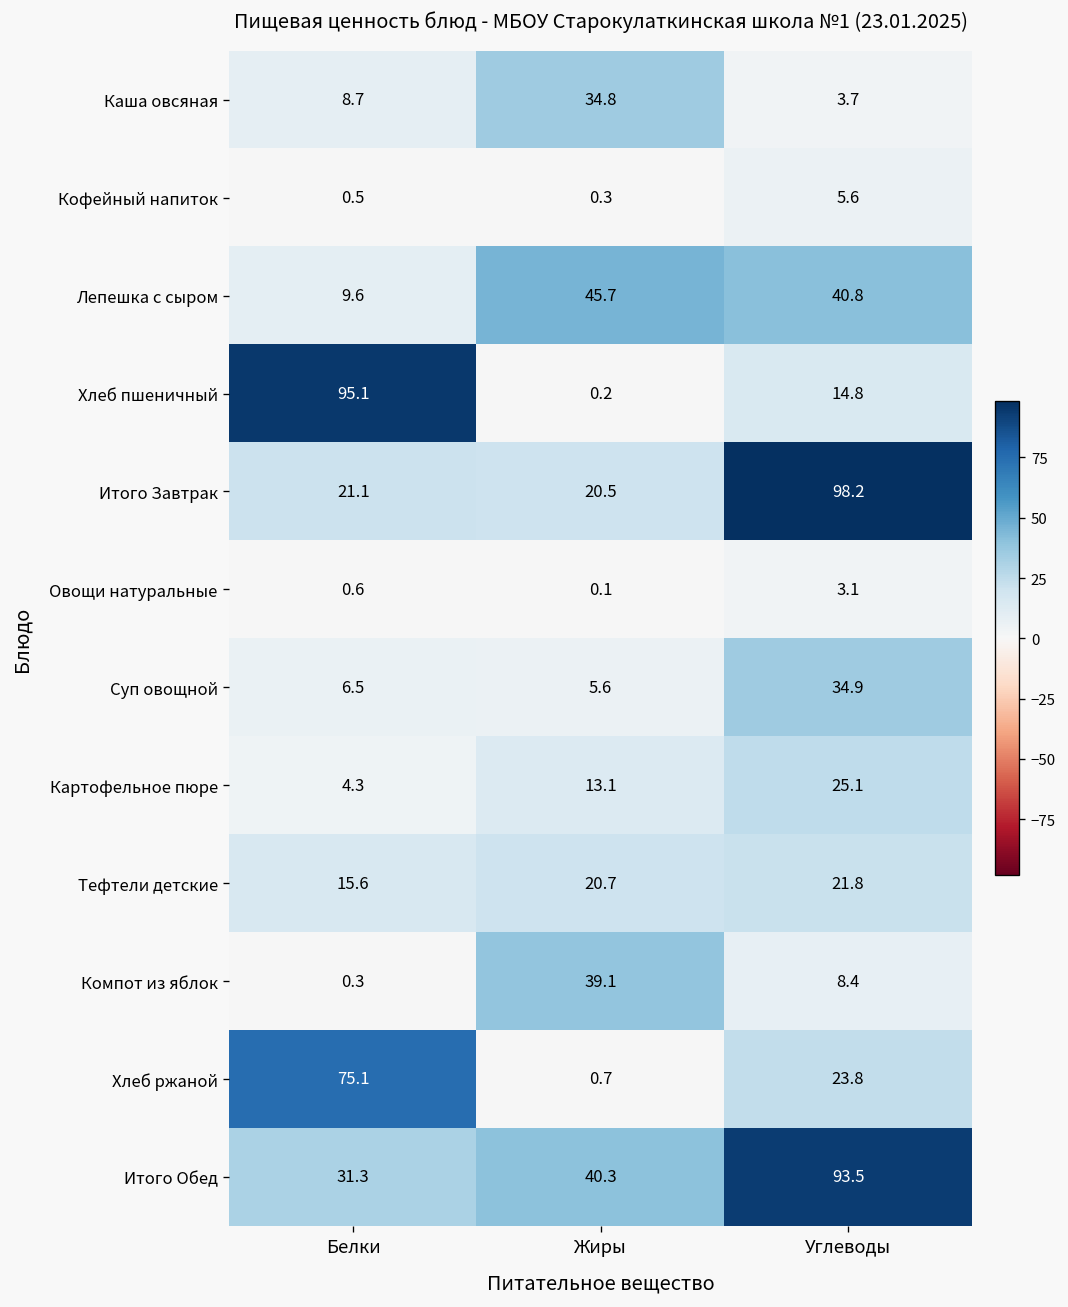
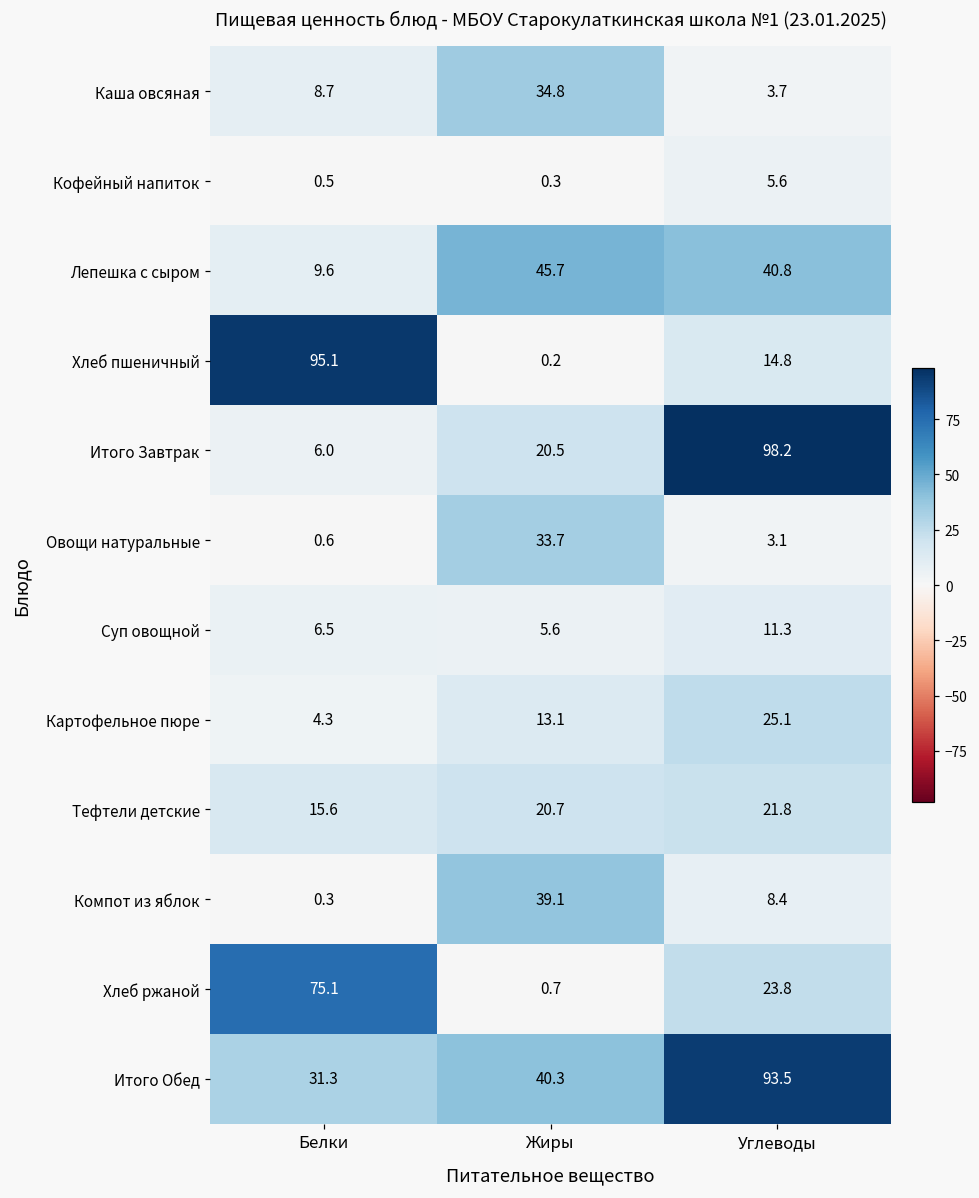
  {
    "Каша овсяная": {
      "Белки": 8.7,
      "Жиры": 34.8,
      "Углеводы": 3.7
    },
    "Кофейный напиток": {
      "Белки": 0.5,
      "Жиры": 0.3,
      "Углеводы": 5.6
    },
    "Лепешка с сыром": {
      "Белки": 9.6,
      "Жиры": 45.7,
      "Углеводы": 40.8
    },
    "Хлеб пшеничный": {
      "Белки": 95.1,
      "Жиры": 0.2,
      "Углеводы": 14.8
    },
    "Итого Завтрак": {
-     "Белки": 21.1,
+     "Белки": 6.0,
      "Жиры": 20.5,
      "Углеводы": 98.2
    },
    "Овощи натуральные": {
      "Белки": 0.6,
-     "Жиры": 0.1,
+     "Жиры": 33.7,
      "Углеводы": 3.1
    },
    "Суп овощной": {
      "Белки": 6.5,
      "Жиры": 5.6,
-     "Углеводы": 34.9
+     "Углеводы": 11.3
    },
    "Картофельное пюре": {
      "Белки": 4.3,
      "Жиры": 13.1,
      "Углеводы": 25.1
    },
    "Тефтели детские": {
      "Белки": 15.6,
      "Жиры": 20.7,
      "Углеводы": 21.8
    },
    "Компот из яблок": {
      "Белки": 0.3,
      "Жиры": 39.1,
      "Углеводы": 8.4
    },
    "Хлеб ржаной": {
      "Белки": 75.1,
      "Жиры": 0.7,
      "Углеводы": 23.8
    },
    "Итого Обед": {
      "Белки": 31.3,
      "Жиры": 40.3,
      "Углеводы": 93.5
    }
  }
